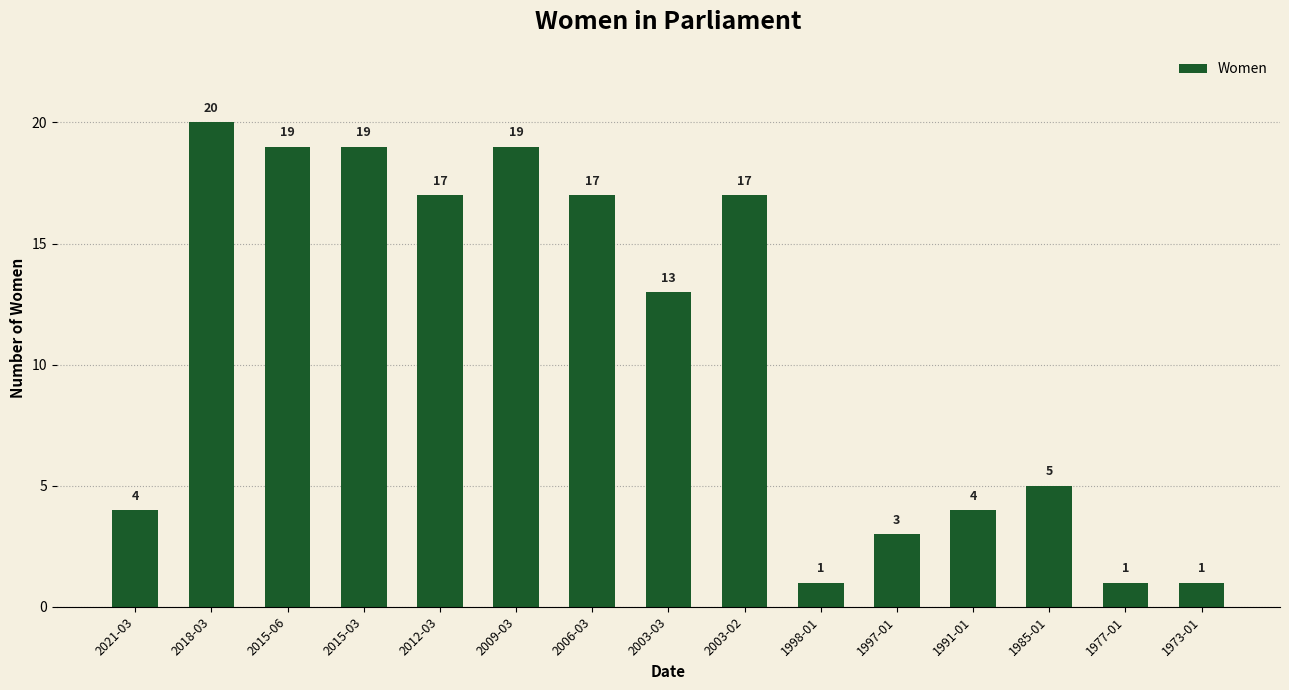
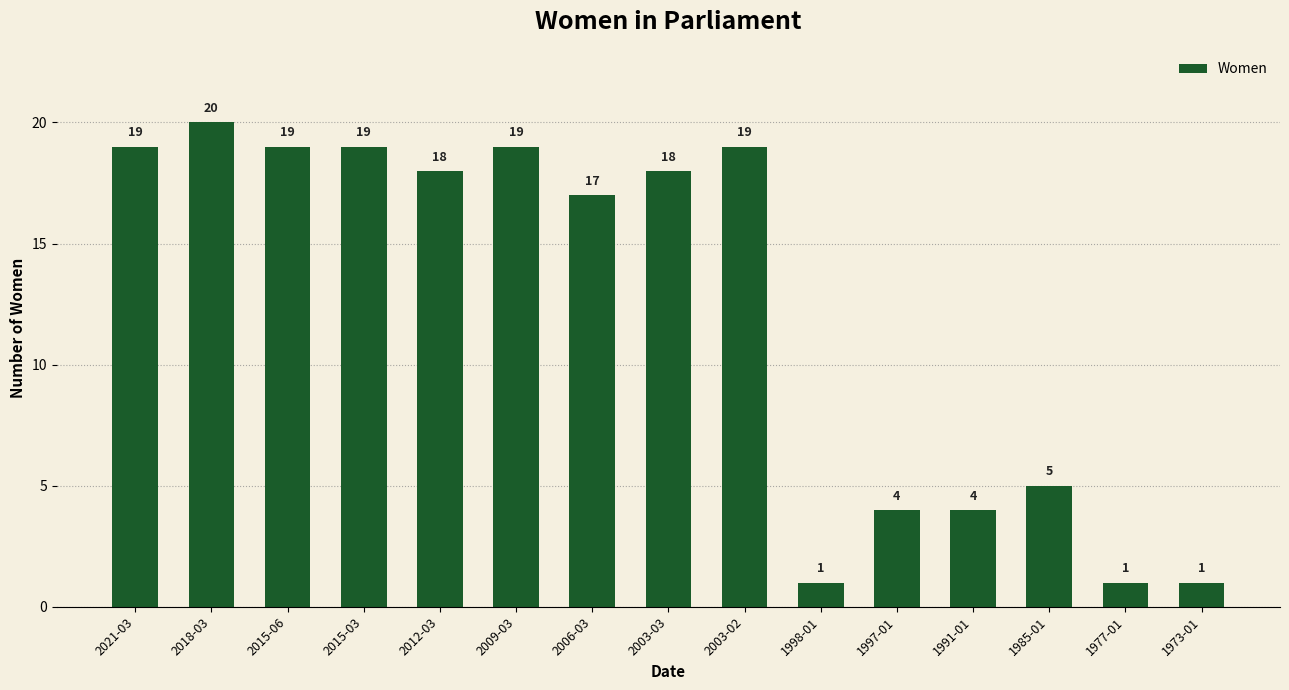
  {
-   "2021-03": 4,
+   "2021-03": 19,
    "2018-03": 20,
    "2015-06": 19,
    "2015-03": 19,
-   "2012-03": 17,
+   "2012-03": 18,
    "2009-03": 19,
    "2006-03": 17,
-   "2003-03": 13,
-   "2003-02": 17,
+   "2003-03": 18,
+   "2003-02": 19,
    "1998-01": 1,
-   "1997-01": 3,
+   "1997-01": 4,
    "1991-01": 4,
    "1985-01": 5,
    "1977-01": 1,
    "1973-01": 1
  }
